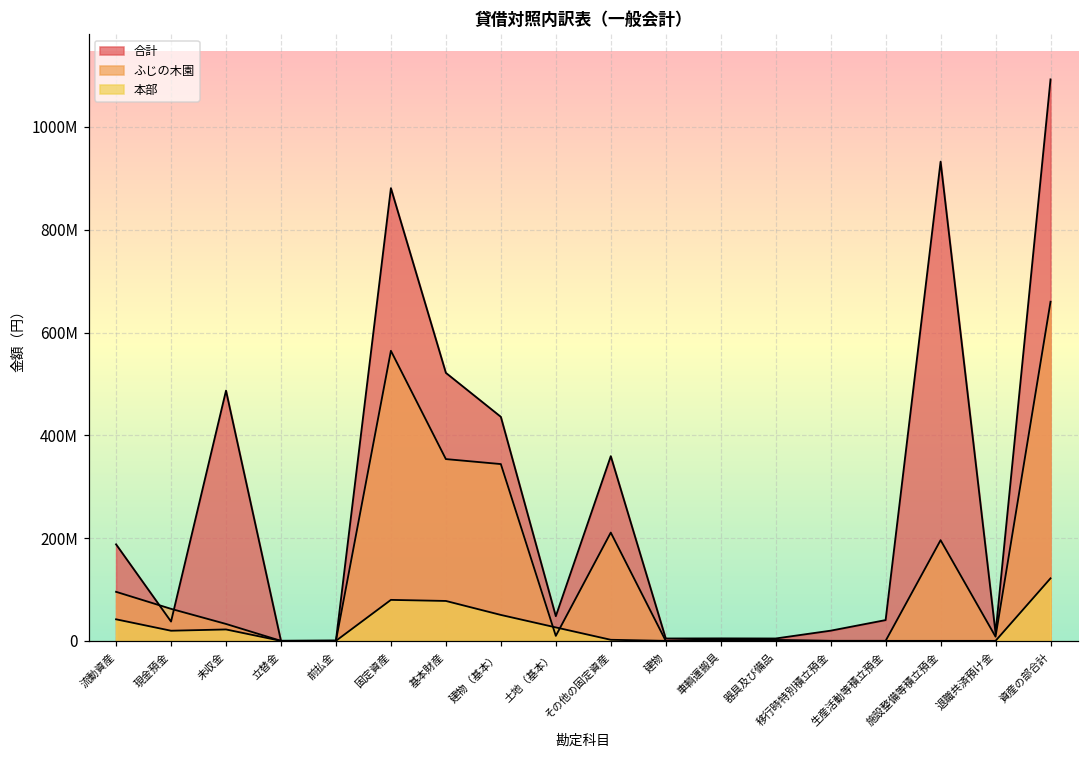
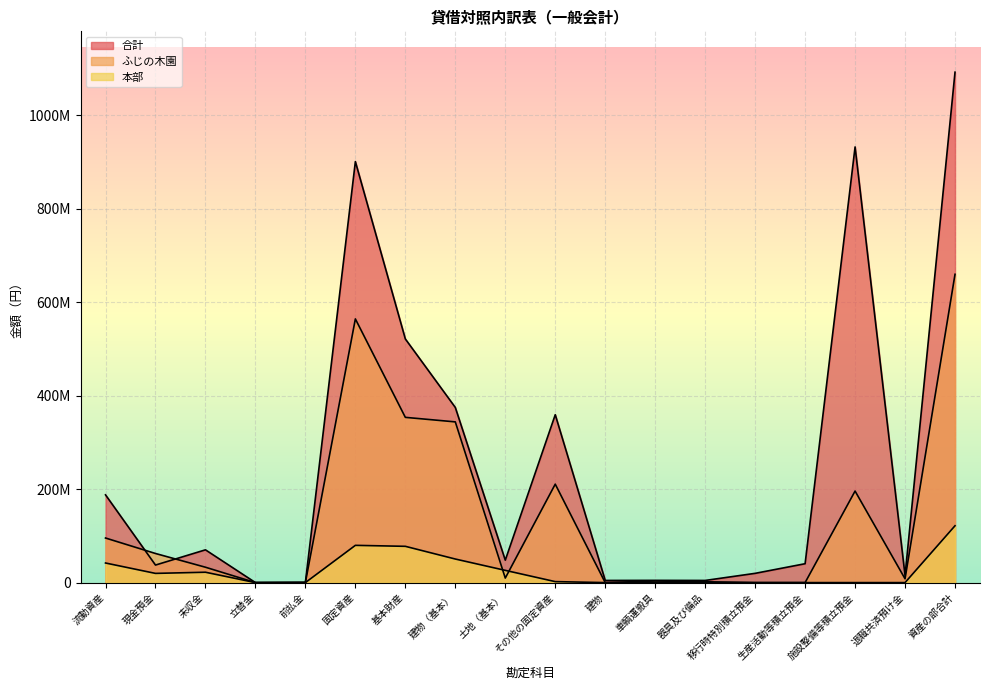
  {
    "合計": {
      "流動資産": 190000000,
      "現金預金": 40000000,
-     "未収金": 490000000,
-     "固定資産": 880000000,
+     "未収金": 70000000,
+     "固定資産": 900000000,
      "基本財産": 520000000,
-     "建物（基本）": 440000000,
+     "建物（基本）": 370000000,
      "土地（基本）": 50000000,
      "その他の固定資産": 360000000,
      "移行時特別積立預金": 20000000,
      "生産活動等積立預金": 40000000,
      "施設整備等積立預金": 930000000,
      "退職共済預け金": 20000000,
      "資産の部合計": 1090000000
    }
  }
